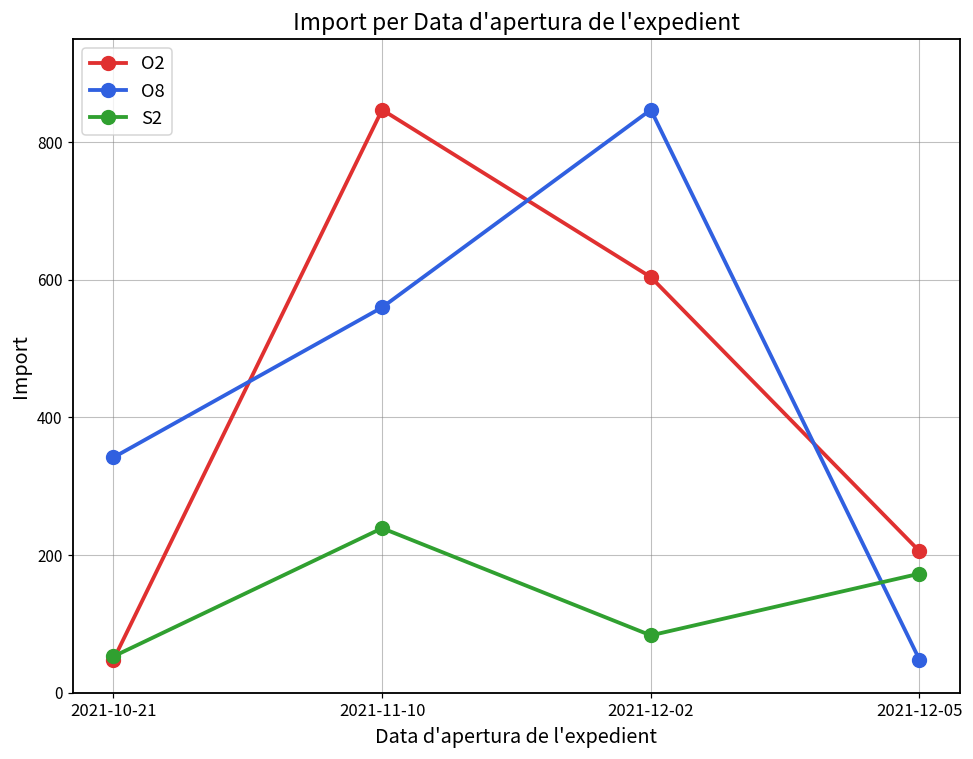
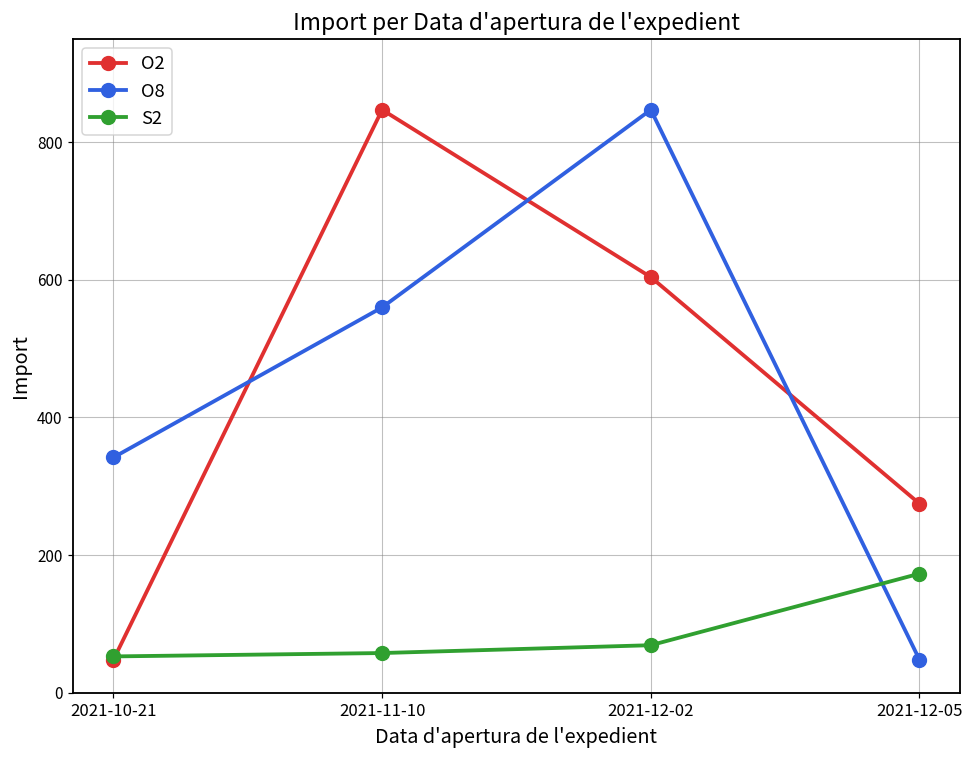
  {
    "O2": {
      "2021-10-21": 50,
      "2021-11-10": 850,
      "2021-12-02": 600,
-     "2021-12-05": 210
+     "2021-12-05": 270
    },
    "O8": {
      "2021-10-21": 340,
      "2021-11-10": 560,
      "2021-12-02": 850,
      "2021-12-05": 50
    },
    "S2": {
      "2021-10-21": 50,
-     "2021-11-10": 240,
-     "2021-12-02": 80,
+     "2021-11-10": 60,
+     "2021-12-02": 70,
      "2021-12-05": 170
    }
  }
